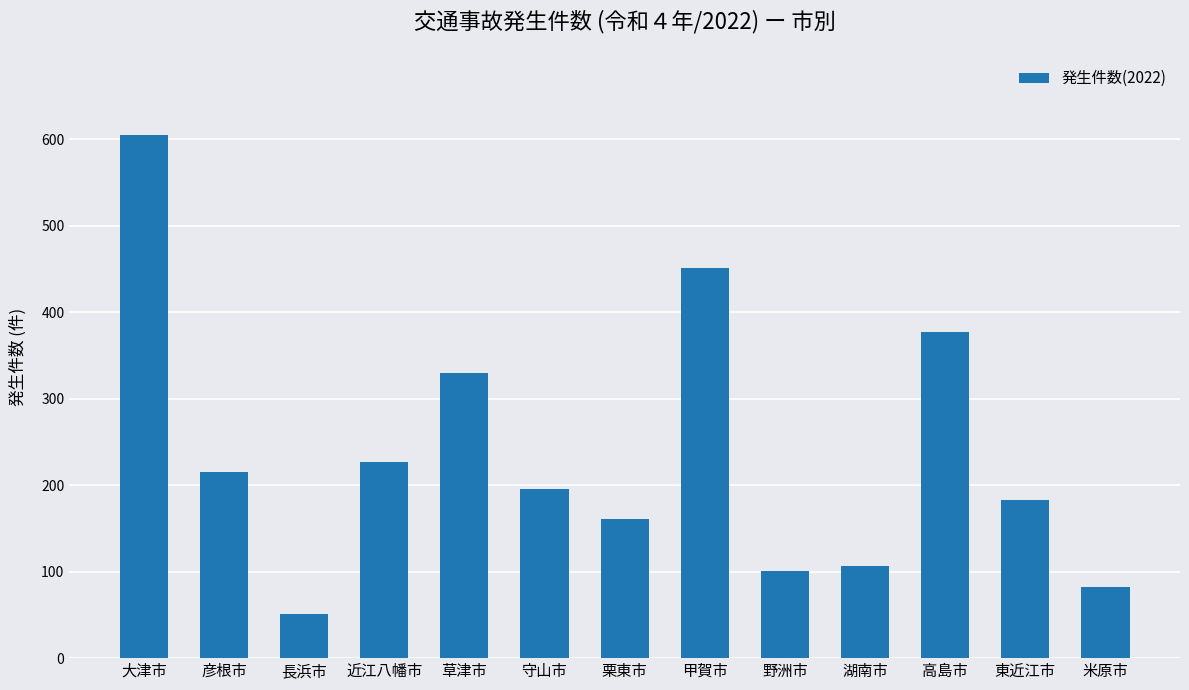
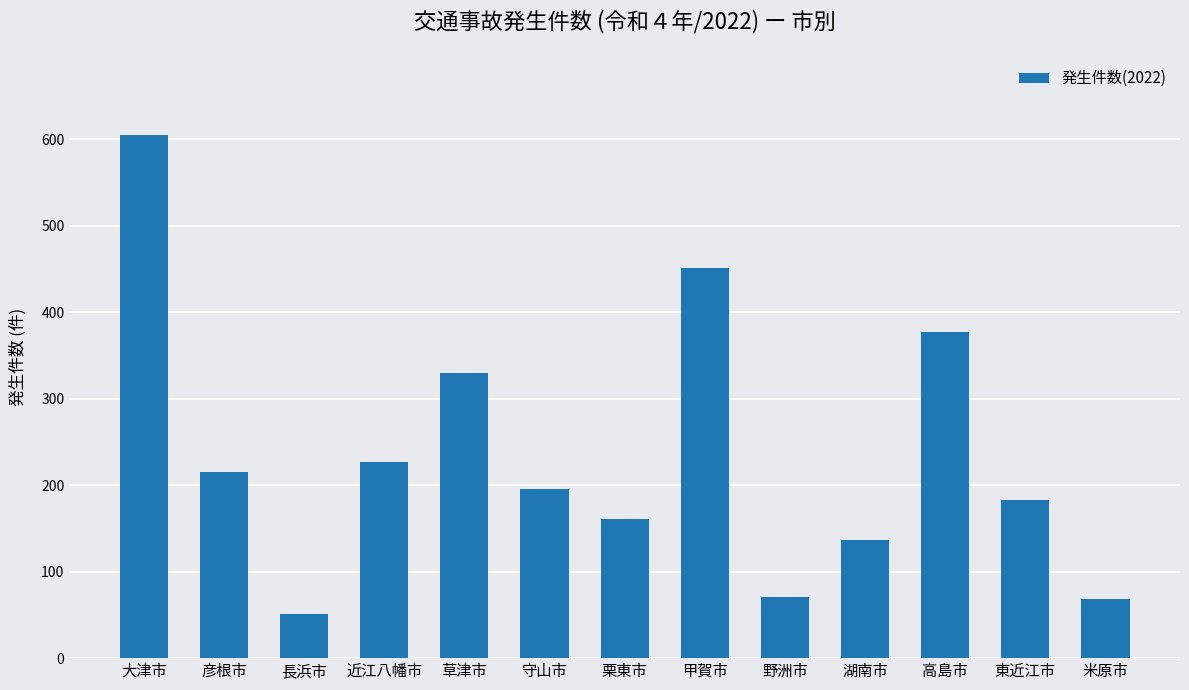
  {
    "大津市": 610,
    "彦根市": 220,
    "長浜市": 50,
    "近江八幡市": 230,
    "草津市": 330,
    "守山市": 200,
    "栗東市": 160,
    "甲賀市": 450,
-   "野洲市": 100,
-   "湖南市": 110,
+   "野洲市": 70,
+   "湖南市": 140,
    "高島市": 380,
    "東近江市": 180,
-   "米原市": 80
+   "米原市": 70
  }
